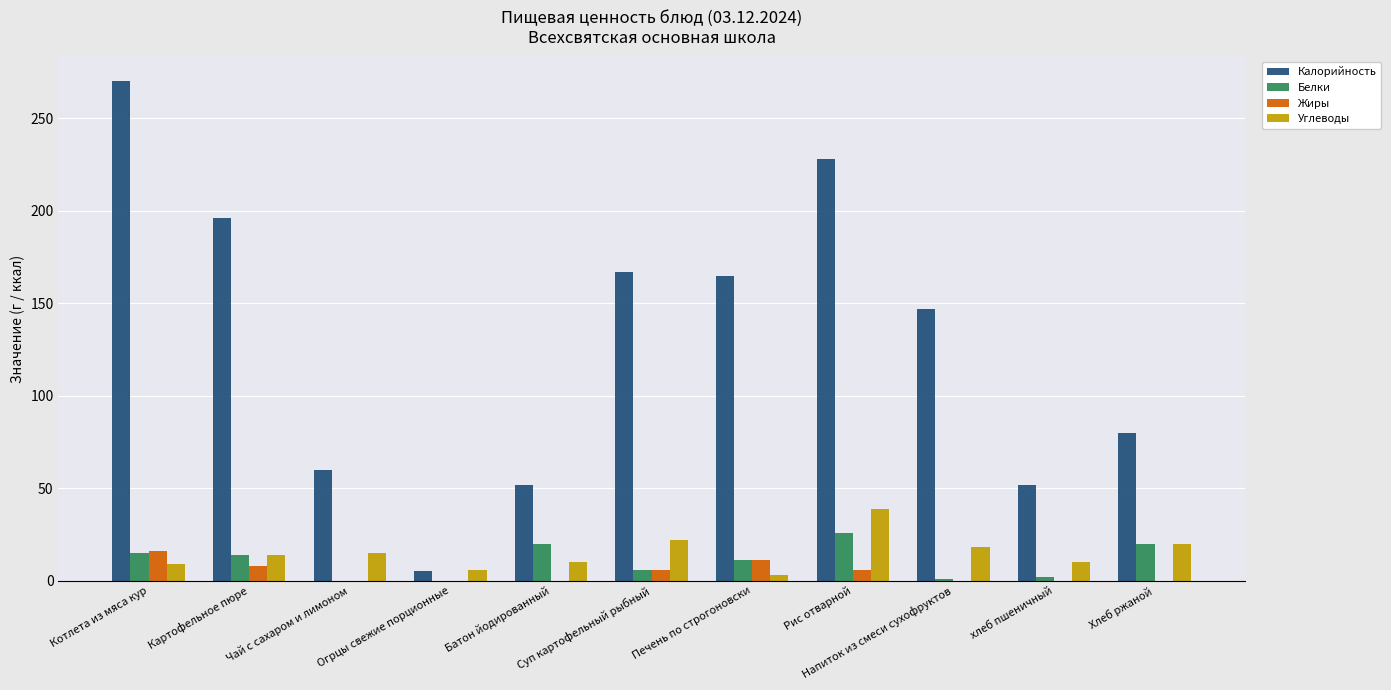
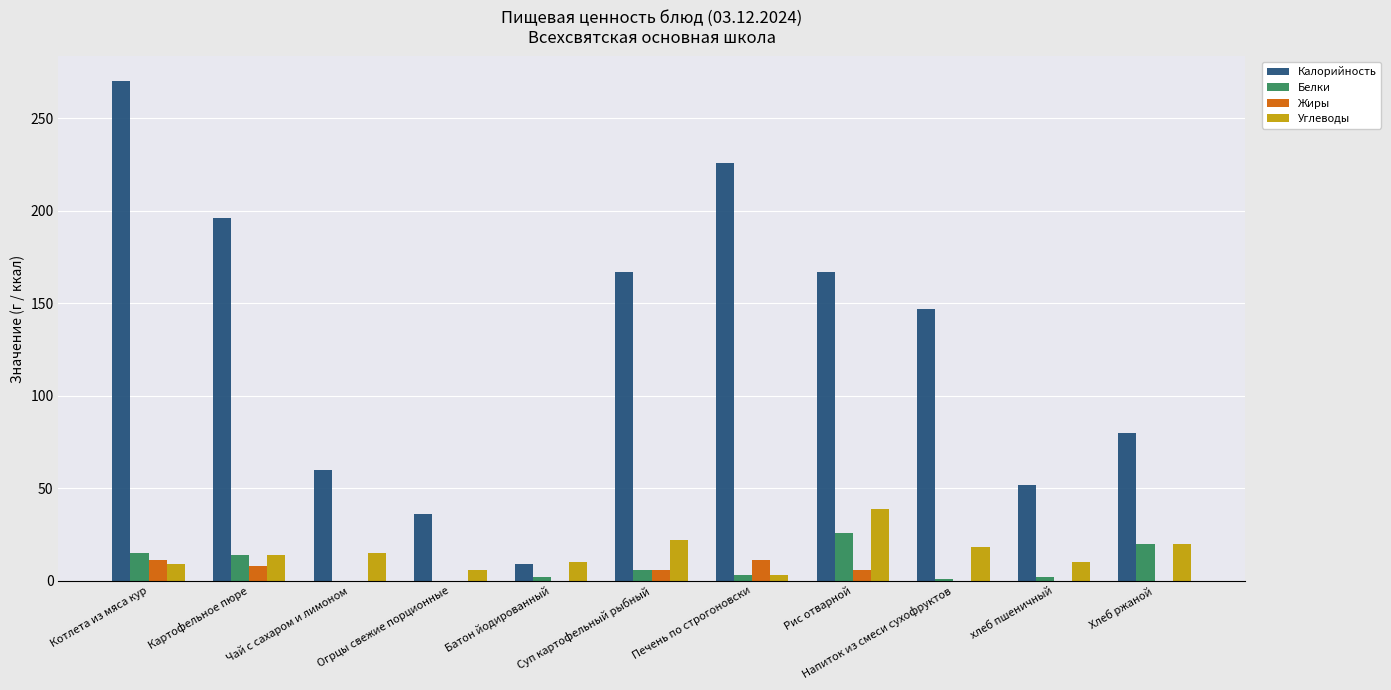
  {
    "Калорийность": {
      "Котлета из мяса кур": 270,
      "Картофельное пюре": 196,
      "Чай с сахаром и лимоном": 60,
-     "Огрцы свежие порционные": 5,
-     "Батон йодированный": 52,
+     "Огрцы свежие порционные": 36,
+     "Батон йодированный": 9,
      "Суп картофельный рыбный": 167,
-     "Печень по строгоновски": 165,
-     "Рис отварной": 228,
+     "Печень по строгоновски": 226,
+     "Рис отварной": 167,
      "Напиток из смеси сухофруктов": 147,
      "хлеб пшеничный": 52,
      "Хлеб ржаной": 80
    },
    "Белки": {
      "Котлета из мяса кур": 15,
      "Картофельное пюре": 14,
      "Чай с сахаром и лимоном": 0,
      "Огрцы свежие порционные": 0,
-     "Батон йодированный": 20,
+     "Батон йодированный": 2,
      "Суп картофельный рыбный": 6,
-     "Печень по строгоновски": 11,
+     "Печень по строгоновски": 3,
      "Рис отварной": 26,
      "хлеб пшеничный": 2,
      "Хлеб ржаной": 20
    },
    "Жиры": {
-     "Котлета из мяса кур": 16,
+     "Котлета из мяса кур": 11,
      "Картофельное пюре": 8,
      "Чай с сахаром и лимоном": 0,
      "Огрцы свежие порционные": 0,
      "Батон йодированный": 0,
      "Суп картофельный рыбный": 6,
      "Печень по строгоновски": 11,
      "Рис отварной": 6,
      "Напиток из смеси сухофруктов": 0,
      "хлеб пшеничный": 0,
      "Хлеб ржаной": 0
    },
    "Углеводы": {
      "Котлета из мяса кур": 9,
      "Картофельное пюре": 14,
      "Чай с сахаром и лимоном": 15,
      "Огрцы свежие порционные": 6,
      "Батон йодированный": 10,
      "Суп картофельный рыбный": 22,
      "Печень по строгоновски": 3,
      "Рис отварной": 39,
      "Напиток из смеси сухофруктов": 18,
      "хлеб пшеничный": 10,
      "Хлеб ржаной": 20
    }
  }
